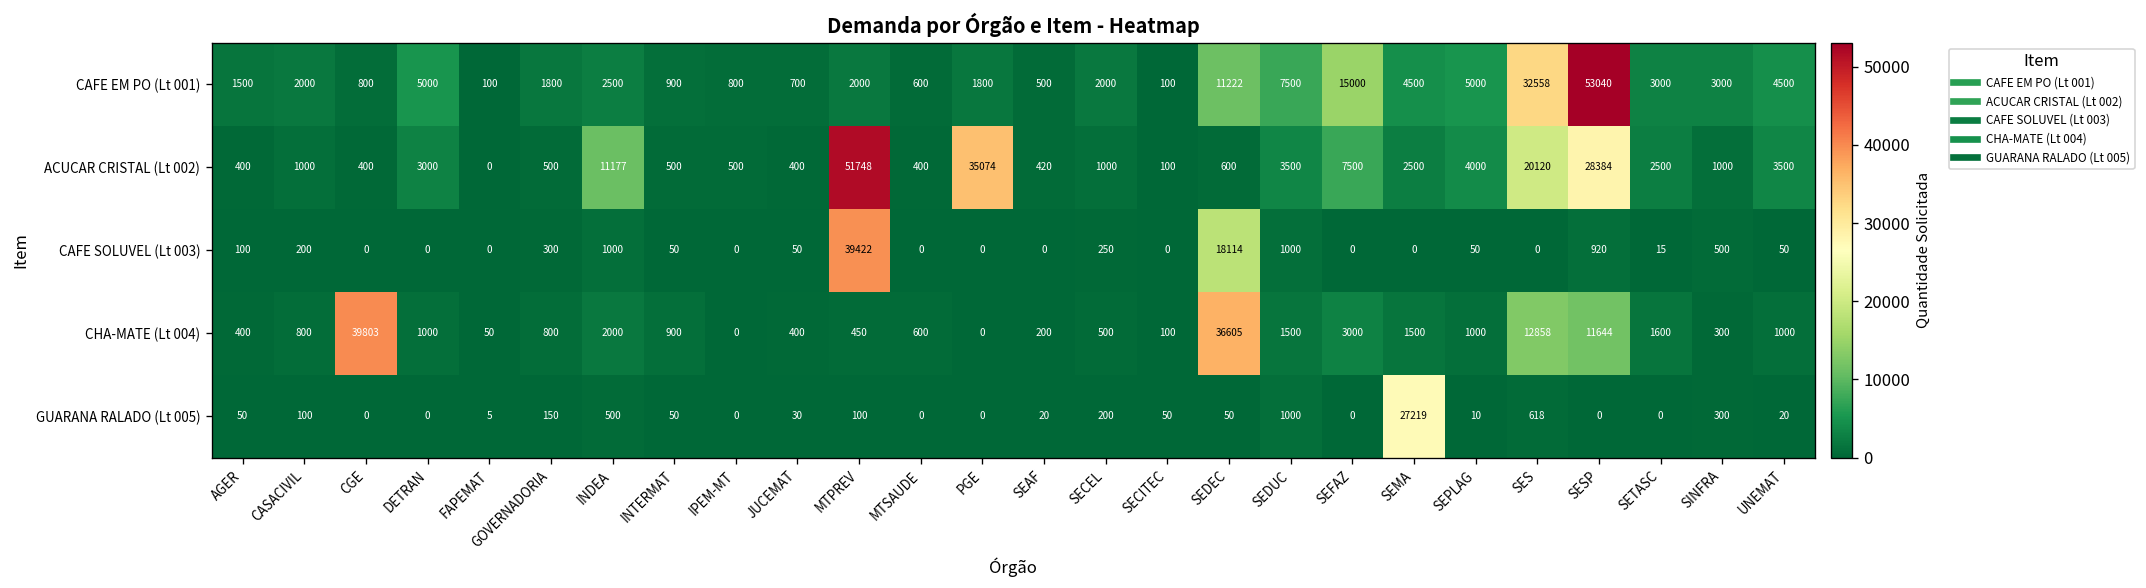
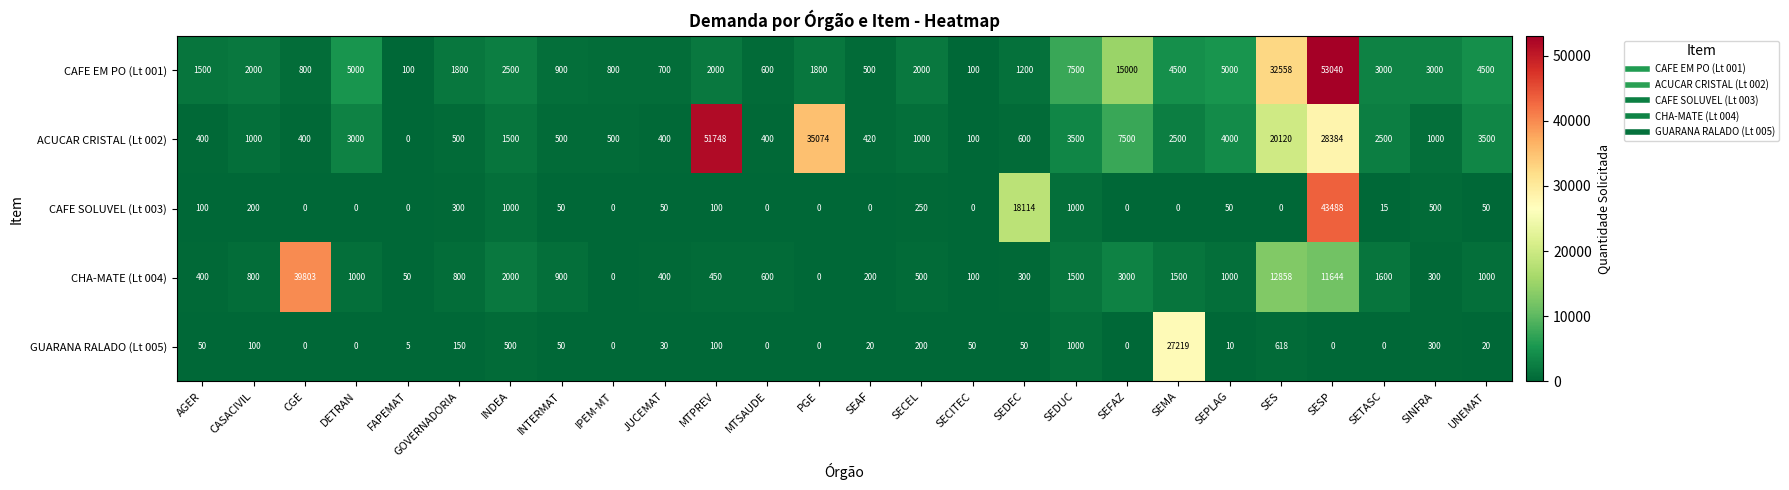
  {
    "CAFE EM PO (Lt 001)": {
      "AGER": 1500,
      "CASACIVIL": 2000,
      "CGE": 800,
      "DETRAN": 5000,
      "FAPEMAT": 100,
      "GOVERNADORIA": 1800,
      "INDEA": 2500,
      "INTERMAT": 900,
      "IPEM-MT": 800,
      "JUCEMAT": 700,
      "MTPREV": 2000,
      "MTSAUDE": 600,
      "PGE": 1800,
      "SEAF": 500,
      "SECEL": 2000,
      "SECITEC": 100,
-     "SEDEC": 11222,
+     "SEDEC": 1200,
      "SEDUC": 7500,
      "SEFAZ": 15000,
      "SEMA": 4500,
      "SEPLAG": 5000,
      "SES": 32558,
      "SESP": 53040,
      "SETASC": 3000,
      "SINFRA": 3000,
      "UNEMAT": 4500
    },
    "ACUCAR CRISTAL (Lt 002)": {
      "AGER": 400,
      "CASACIVIL": 1000,
      "CGE": 400,
      "DETRAN": 3000,
      "FAPEMAT": 0,
      "GOVERNADORIA": 500,
-     "INDEA": 11177,
+     "INDEA": 1500,
      "INTERMAT": 500,
      "IPEM-MT": 500,
      "JUCEMAT": 400,
      "MTPREV": 51748,
      "MTSAUDE": 400,
      "PGE": 35074,
      "SEAF": 420,
      "SECEL": 1000,
      "SECITEC": 100,
      "SEDEC": 600,
      "SEDUC": 3500,
      "SEFAZ": 7500,
      "SEMA": 2500,
      "SEPLAG": 4000,
      "SES": 20120,
      "SESP": 28384,
      "SETASC": 2500,
      "SINFRA": 1000,
      "UNEMAT": 3500
    },
    "CAFE SOLUVEL (Lt 003)": {
      "AGER": 100,
      "CASACIVIL": 200,
      "CGE": 0,
      "DETRAN": 0,
      "FAPEMAT": 0,
      "GOVERNADORIA": 300,
      "INDEA": 1000,
      "INTERMAT": 50,
      "IPEM-MT": 0,
      "JUCEMAT": 50,
-     "MTPREV": 39422,
+     "MTPREV": 100,
      "MTSAUDE": 0,
      "PGE": 0,
      "SEAF": 0,
      "SECEL": 250,
      "SECITEC": 0,
      "SEDEC": 18114,
      "SEDUC": 1000,
      "SEFAZ": 0,
      "SEMA": 0,
      "SEPLAG": 50,
      "SES": 0,
-     "SESP": 920,
+     "SESP": 43488,
      "SETASC": 15,
      "SINFRA": 500,
      "UNEMAT": 50
    },
    "CHA-MATE (Lt 004)": {
      "AGER": 400,
      "CASACIVIL": 800,
      "CGE": 39803,
      "DETRAN": 1000,
      "FAPEMAT": 50,
      "GOVERNADORIA": 800,
      "INDEA": 2000,
      "INTERMAT": 900,
      "IPEM-MT": 0,
      "JUCEMAT": 400,
      "MTPREV": 450,
      "MTSAUDE": 600,
      "PGE": 0,
      "SEAF": 200,
      "SECEL": 500,
      "SECITEC": 100,
-     "SEDEC": 36605,
+     "SEDEC": 300,
      "SEDUC": 1500,
      "SEFAZ": 3000,
      "SEMA": 1500,
      "SEPLAG": 1000,
      "SES": 12858,
      "SESP": 11644,
      "SETASC": 1600,
      "SINFRA": 300,
      "UNEMAT": 1000
    },
    "GUARANA RALADO (Lt 005)": {
      "AGER": 50,
      "CASACIVIL": 100,
      "CGE": 0,
      "DETRAN": 0,
      "FAPEMAT": 5,
      "GOVERNADORIA": 150,
      "INDEA": 500,
      "INTERMAT": 50,
      "IPEM-MT": 0,
      "JUCEMAT": 30,
      "MTPREV": 100,
      "MTSAUDE": 0,
      "PGE": 0,
      "SEAF": 20,
      "SECEL": 200,
      "SECITEC": 50,
      "SEDEC": 50,
      "SEDUC": 1000,
      "SEFAZ": 0,
      "SEMA": 27219,
      "SEPLAG": 10,
      "SES": 618,
      "SESP": 0,
      "SETASC": 0,
      "SINFRA": 300,
      "UNEMAT": 20
    }
  }
